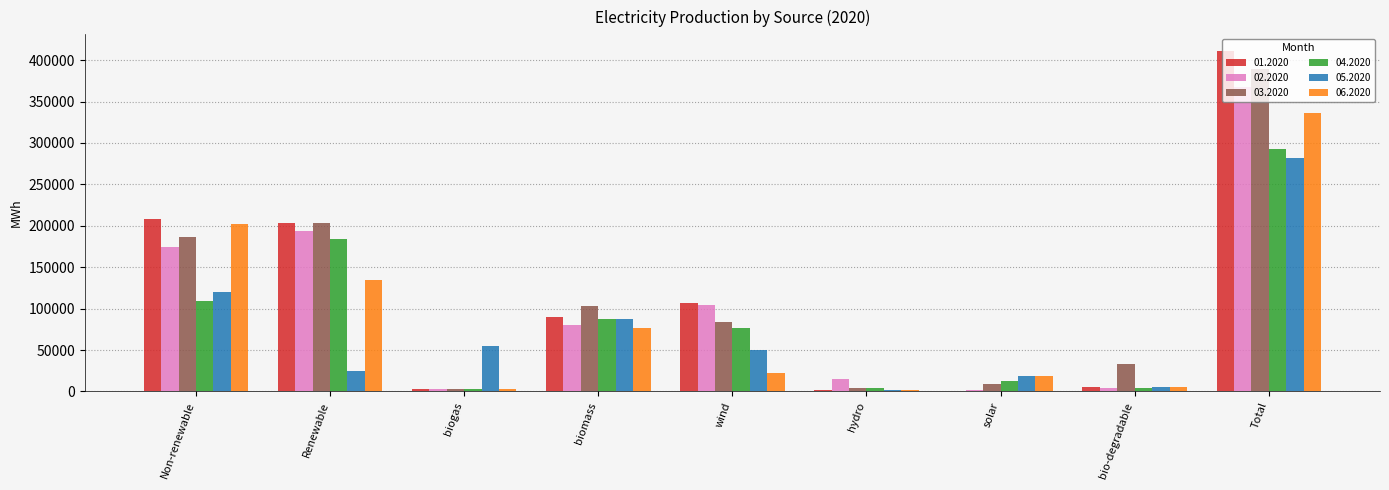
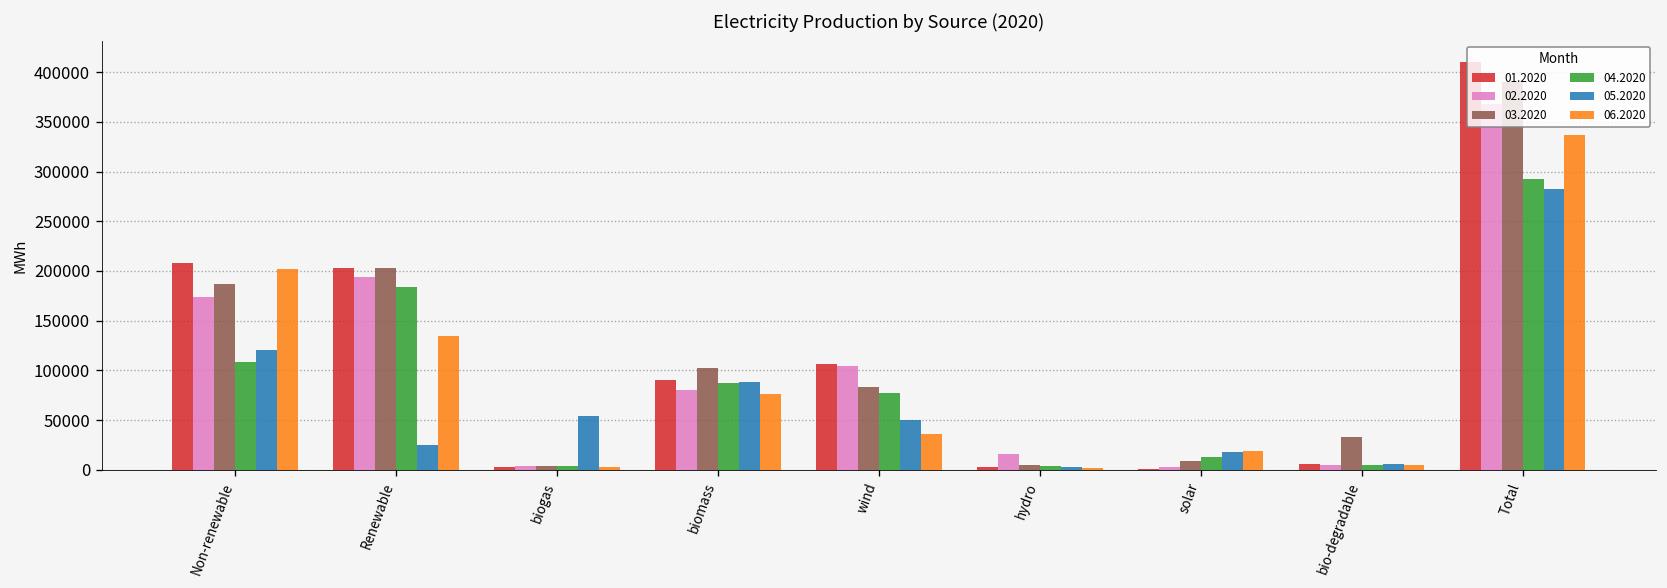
  {
    "01.2020": {
      "Non-renewable": 210000,
      "Renewable": 200000,
      "biogas": 0,
      "biomass": 90000,
      "wind": 110000,
      "bio-degradable": 10000
    },
    "02.2020": {
      "Non-renewable": 170000,
      "Renewable": 190000,
      "biogas": 0,
      "biomass": 80000,
      "wind": 100000,
      "hydro": 20000,
      "bio-degradable": 0
    },
    "03.2020": {
      "Non-renewable": 190000,
      "Renewable": 200000,
      "biogas": 0,
      "biomass": 100000,
      "wind": 80000,
      "hydro": 0,
      "solar": 10000,
      "bio-degradable": 30000
    },
    "04.2020": {
      "Non-renewable": 110000,
      "Renewable": 180000,
      "biogas": 0,
      "biomass": 90000,
      "wind": 80000,
      "hydro": 0,
      "solar": 10000,
      "bio-degradable": 0,
      "Total": 290000
    },
    "05.2020": {
      "Non-renewable": 120000,
      "Renewable": 20000,
      "biogas": 50000,
      "biomass": 90000,
      "wind": 50000,
      "solar": 20000,
      "bio-degradable": 10000,
      "Total": 280000
    },
    "06.2020": {
      "Non-renewable": 200000,
      "Renewable": 130000,
      "biomass": 80000,
-     "wind": 20000,
+     "wind": 40000,
      "solar": 20000,
      "bio-degradable": 0,
      "Total": 340000
    }
  }
